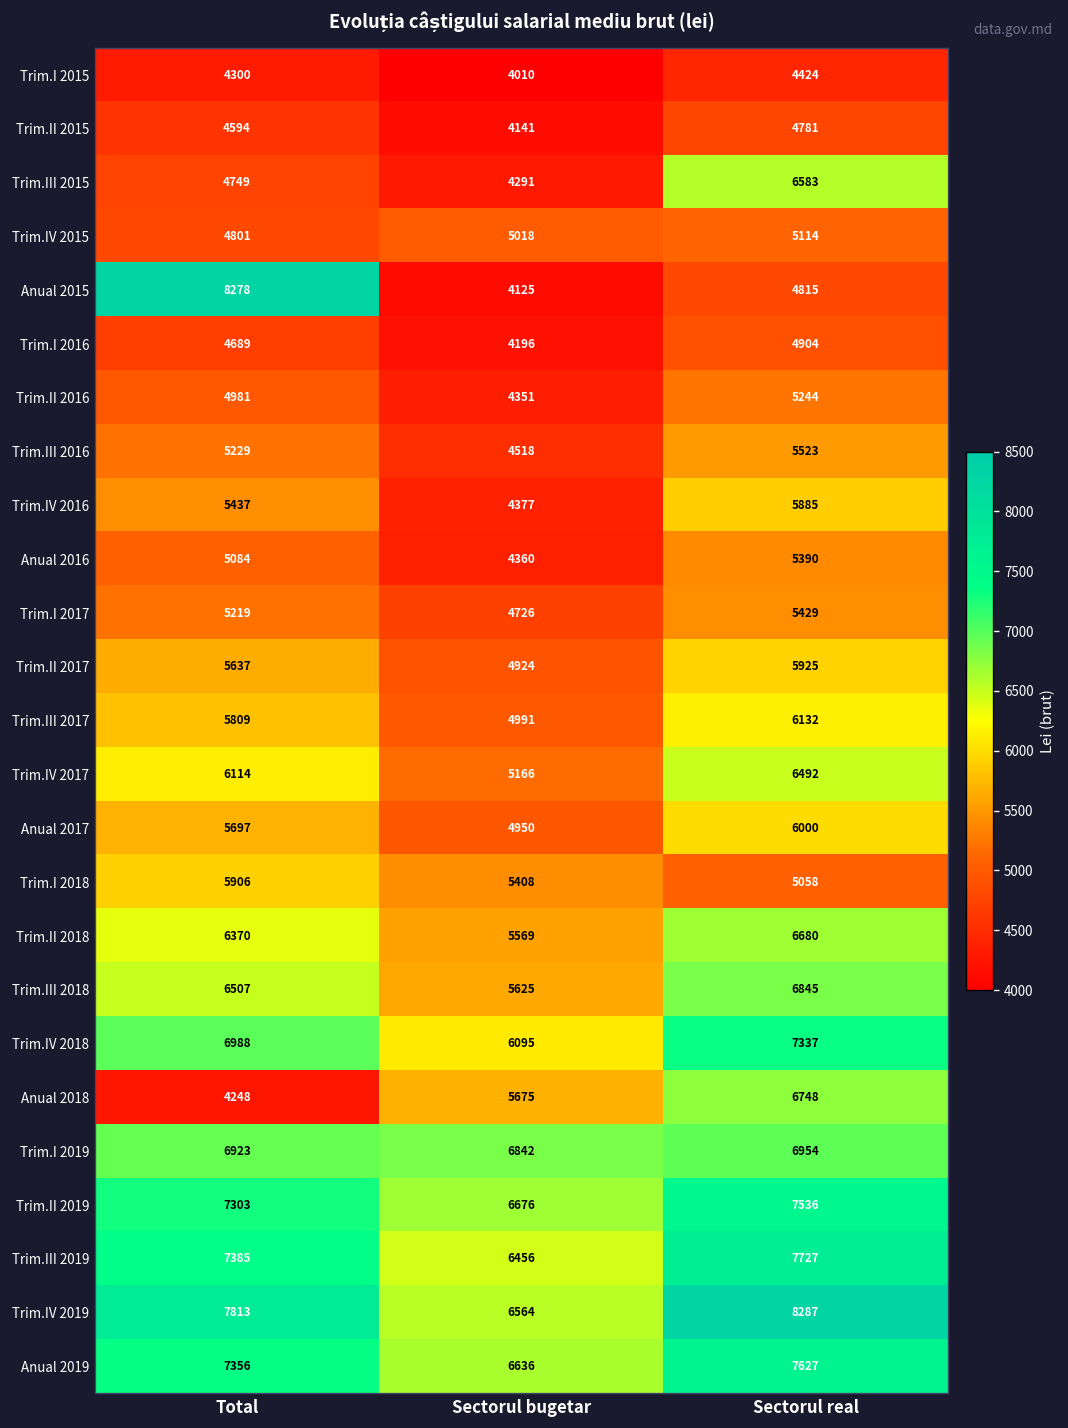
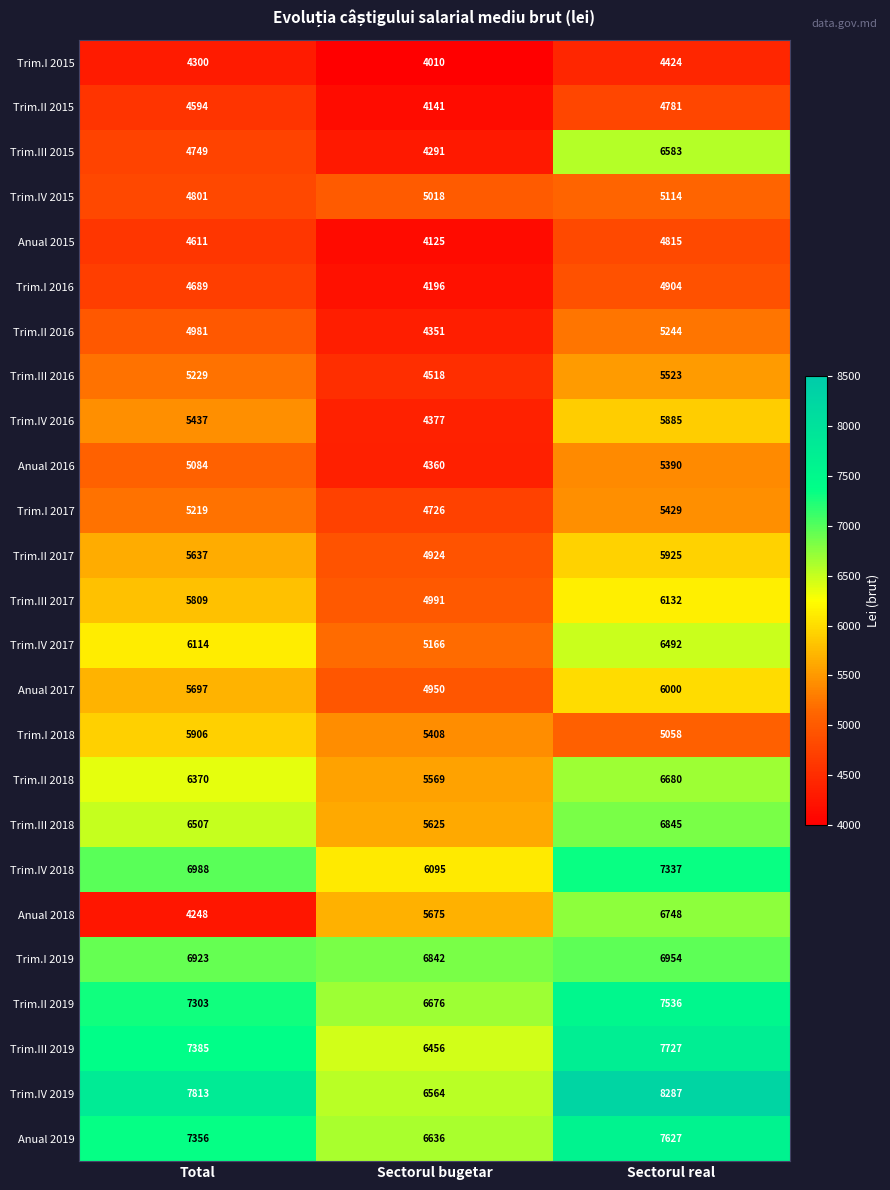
  {
    "Trim.I 2015": {
      "Total": 4300,
      "Sectorul bugetar": 4010,
      "Sectorul real": 4424
    },
    "Trim.II 2015": {
      "Total": 4594,
      "Sectorul bugetar": 4141,
      "Sectorul real": 4781
    },
    "Trim.III 2015": {
      "Total": 4749,
      "Sectorul bugetar": 4291,
      "Sectorul real": 6583
    },
    "Trim.IV 2015": {
      "Total": 4801,
      "Sectorul bugetar": 5018,
      "Sectorul real": 5114
    },
    "Anual 2015": {
-     "Total": 8278,
+     "Total": 4611,
      "Sectorul bugetar": 4125,
      "Sectorul real": 4815
    },
    "Trim.I 2016": {
      "Total": 4689,
      "Sectorul bugetar": 4196,
      "Sectorul real": 4904
    },
    "Trim.II 2016": {
      "Total": 4981,
      "Sectorul bugetar": 4351,
      "Sectorul real": 5244
    },
    "Trim.III 2016": {
      "Total": 5229,
      "Sectorul bugetar": 4518,
      "Sectorul real": 5523
    },
    "Trim.IV 2016": {
      "Total": 5437,
      "Sectorul bugetar": 4377,
      "Sectorul real": 5885
    },
    "Anual 2016": {
      "Total": 5084,
      "Sectorul bugetar": 4360,
      "Sectorul real": 5390
    },
    "Trim.I 2017": {
      "Total": 5219,
      "Sectorul bugetar": 4726,
      "Sectorul real": 5429
    },
    "Trim.II 2017": {
      "Total": 5637,
      "Sectorul bugetar": 4924,
      "Sectorul real": 5925
    },
    "Trim.III 2017": {
      "Total": 5809,
      "Sectorul bugetar": 4991,
      "Sectorul real": 6132
    },
    "Trim.IV 2017": {
      "Total": 6114,
      "Sectorul bugetar": 5166,
      "Sectorul real": 6492
    },
    "Anual 2017": {
      "Total": 5697,
      "Sectorul bugetar": 4950,
      "Sectorul real": 6000
    },
    "Trim.I 2018": {
      "Total": 5906,
      "Sectorul bugetar": 5408,
      "Sectorul real": 5058
    },
    "Trim.II 2018": {
      "Total": 6370,
      "Sectorul bugetar": 5569,
      "Sectorul real": 6680
    },
    "Trim.III 2018": {
      "Total": 6507,
      "Sectorul bugetar": 5625,
      "Sectorul real": 6845
    },
    "Trim.IV 2018": {
      "Total": 6988,
      "Sectorul bugetar": 6095,
      "Sectorul real": 7337
    },
    "Anual 2018": {
      "Total": 4248,
      "Sectorul bugetar": 5675,
      "Sectorul real": 6748
    },
    "Trim.I 2019": {
      "Total": 6923,
      "Sectorul bugetar": 6842,
      "Sectorul real": 6954
    },
    "Trim.II 2019": {
      "Total": 7303,
      "Sectorul bugetar": 6676,
      "Sectorul real": 7536
    },
    "Trim.III 2019": {
      "Total": 7385,
      "Sectorul bugetar": 6456,
      "Sectorul real": 7727
    },
    "Trim.IV 2019": {
      "Total": 7813,
      "Sectorul bugetar": 6564,
      "Sectorul real": 8287
    },
    "Anual 2019": {
      "Total": 7356,
      "Sectorul bugetar": 6636,
      "Sectorul real": 7627
    }
  }
